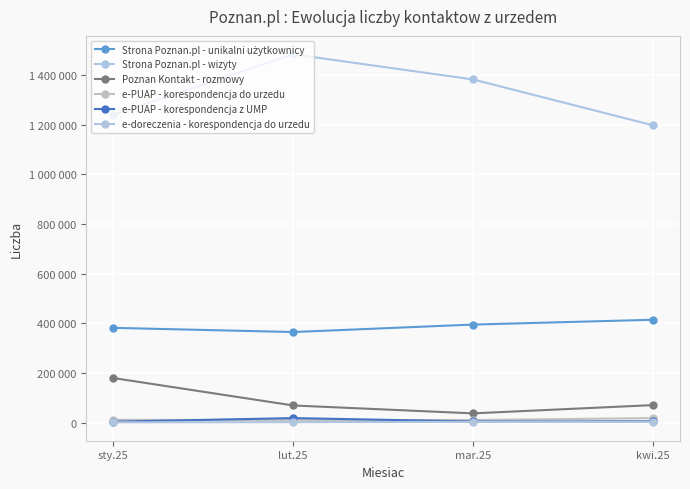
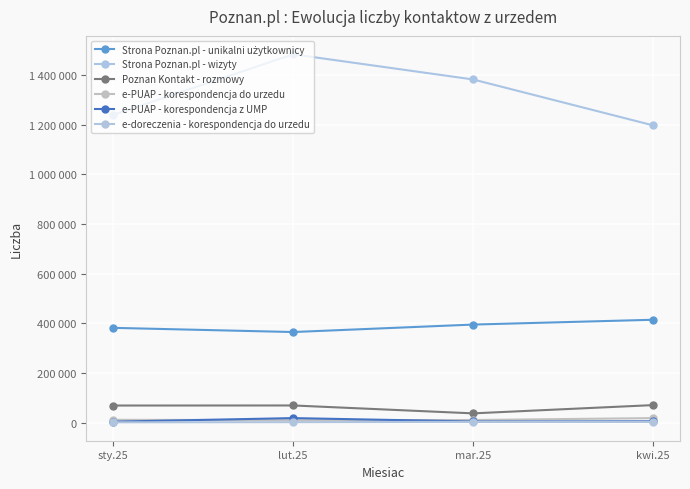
  {
    "Poznan Kontakt - rozmowy": {
-     "sty.25": 180000,
+     "sty.25": 70000,
      "lut.25": 70000,
      "mar.25": 40000,
      "kwi.25": 70000
    }
  }
